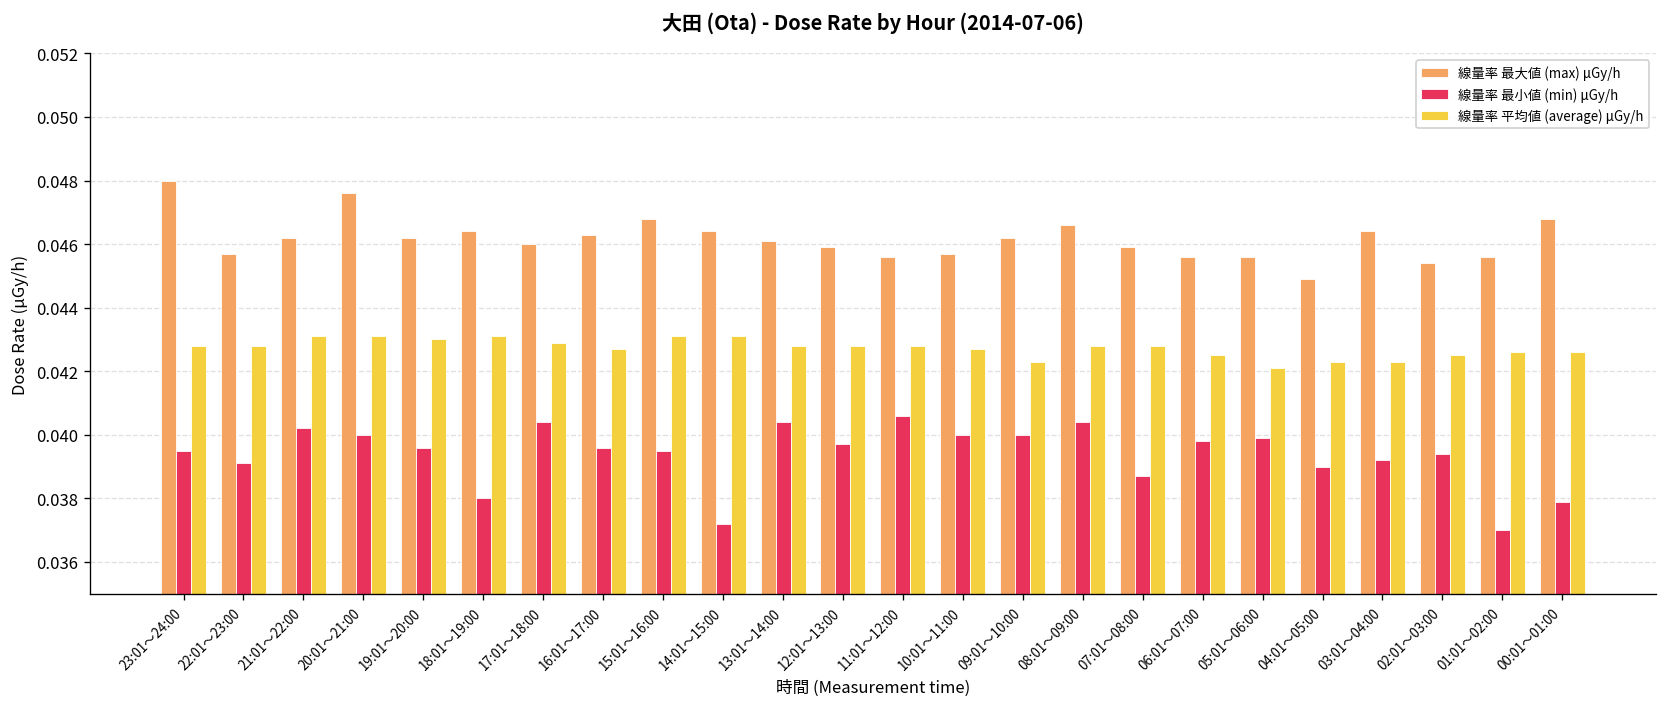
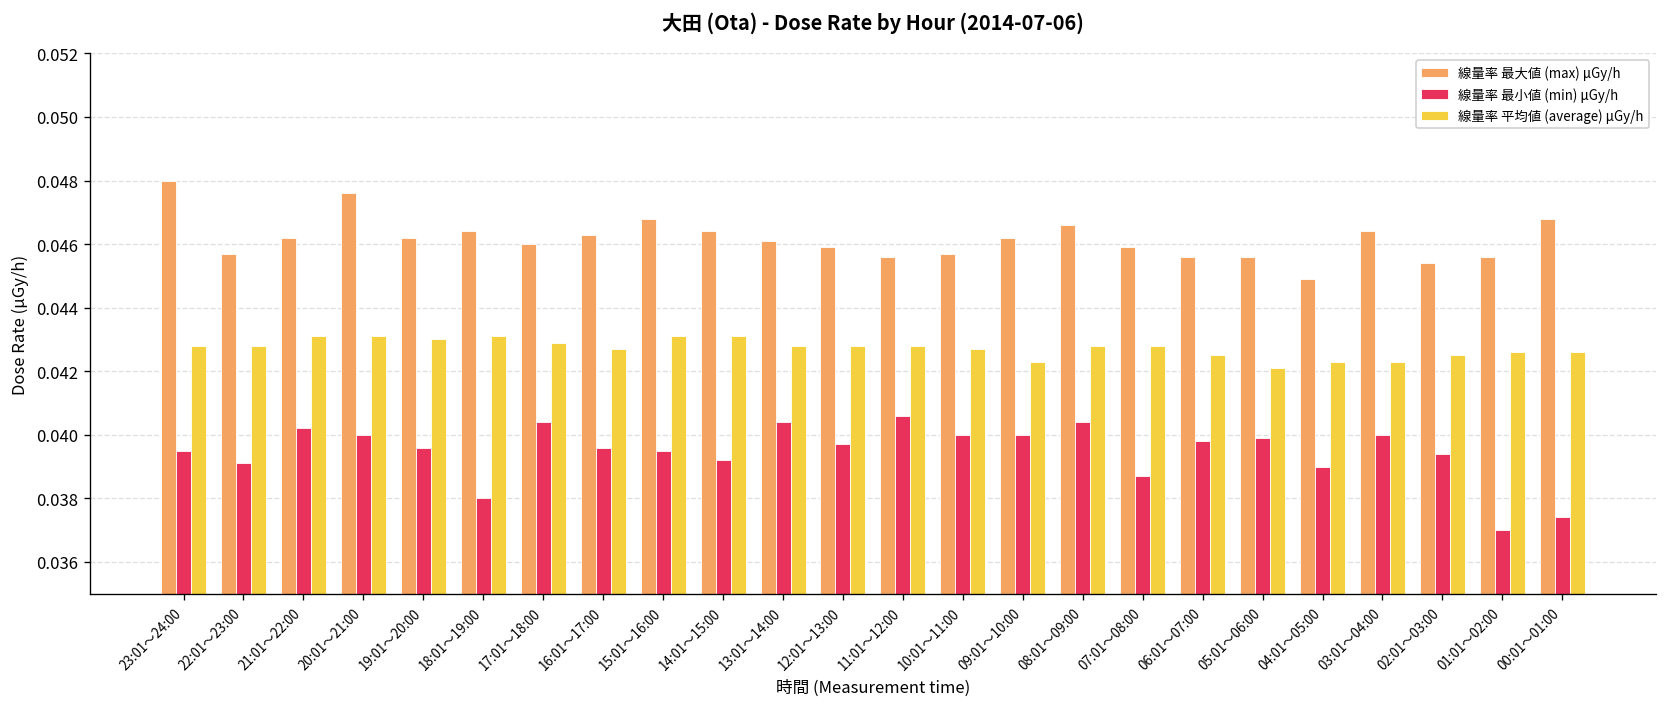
  {
    "線量率 最小値 (min) μGy/h": {
      "23:01～24:00": 0.0395,
      "22:01～23:00": 0.0391,
      "21:01～22:00": 0.0402,
      "20:01～21:00": 0.0400,
      "19:01～20:00": 0.0396,
      "18:01～19:00": 0.0380,
      "17:01～18:00": 0.0404,
      "16:01～17:00": 0.0396,
      "15:01～16:00": 0.0395,
-     "14:01～15:00": 0.0372,
+     "14:01～15:00": 0.0392,
      "13:01～14:00": 0.0404,
      "12:01～13:00": 0.0397,
      "11:01～12:00": 0.0406,
      "10:01～11:00": 0.0400,
      "09:01～10:00": 0.0400,
      "08:01～09:00": 0.0404,
      "07:01～08:00": 0.0387,
      "06:01～07:00": 0.0398,
      "05:01～06:00": 0.0399,
      "04:01～05:00": 0.0390,
-     "03:01～04:00": 0.0392,
+     "03:01～04:00": 0.0400,
      "02:01～03:00": 0.0394,
      "01:01～02:00": 0.0370,
-     "00:01～01:00": 0.0379
+     "00:01～01:00": 0.0374
    }
  }
